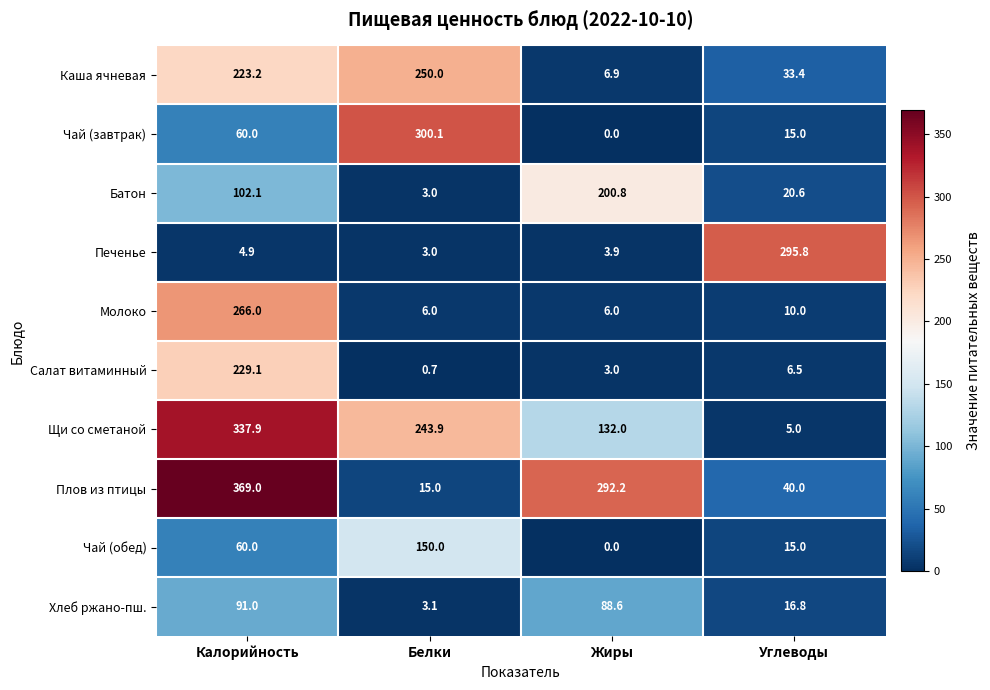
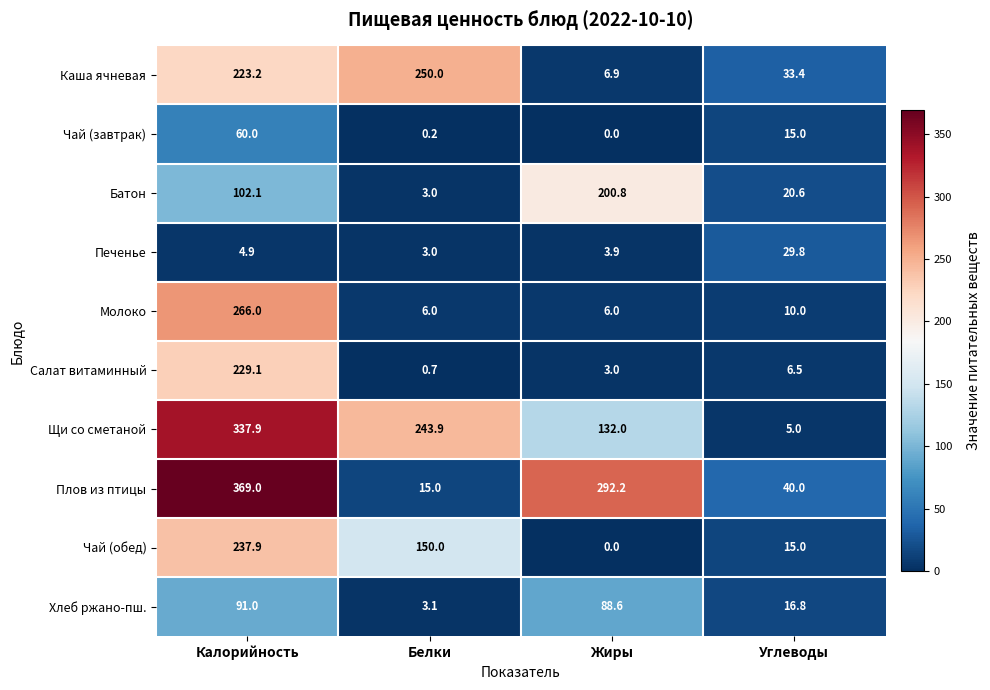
  {
    "Каша ячневая": {
      "Калорийность": 223.2,
      "Белки": 250.0,
      "Жиры": 6.9,
      "Углеводы": 33.4
    },
    "Чай (завтрак)": {
      "Калорийность": 60.0,
-     "Белки": 300.1,
+     "Белки": 0.2,
      "Жиры": 0.0,
      "Углеводы": 15.0
    },
    "Батон": {
      "Калорийность": 102.1,
      "Белки": 3.0,
      "Жиры": 200.8,
      "Углеводы": 20.6
    },
    "Печенье": {
      "Калорийность": 4.9,
      "Белки": 3.0,
      "Жиры": 3.9,
-     "Углеводы": 295.8
+     "Углеводы": 29.8
    },
    "Молоко": {
      "Калорийность": 266.0,
      "Белки": 6.0,
      "Жиры": 6.0,
      "Углеводы": 10.0
    },
    "Салат витаминный": {
      "Калорийность": 229.1,
      "Белки": 0.7,
      "Жиры": 3.0,
      "Углеводы": 6.5
    },
    "Щи со сметаной": {
      "Калорийность": 337.9,
      "Белки": 243.9,
      "Жиры": 132.0,
      "Углеводы": 5.0
    },
    "Плов из птицы": {
      "Калорийность": 369.0,
      "Белки": 15.0,
      "Жиры": 292.2,
      "Углеводы": 40.0
    },
    "Чай (обед)": {
-     "Калорийность": 60.0,
+     "Калорийность": 237.9,
      "Белки": 150.0,
      "Жиры": 0.0,
      "Углеводы": 15.0
    },
    "Хлеб ржано-пш.": {
      "Калорийность": 91.0,
      "Белки": 3.1,
      "Жиры": 88.6,
      "Углеводы": 16.8
    }
  }
